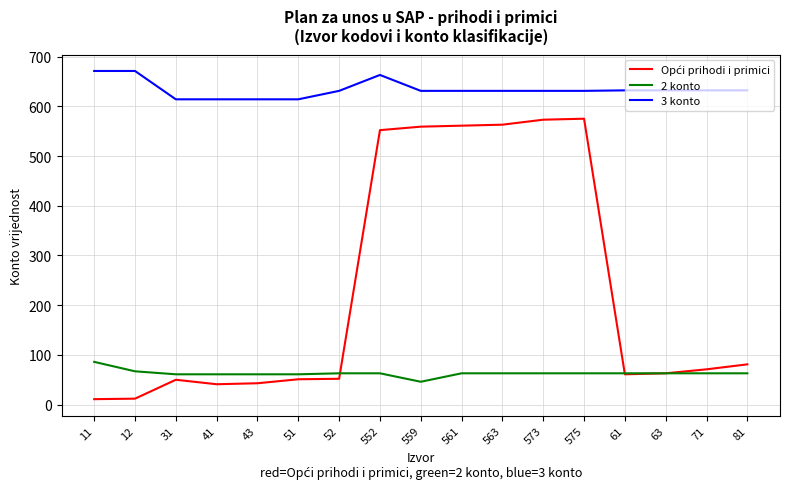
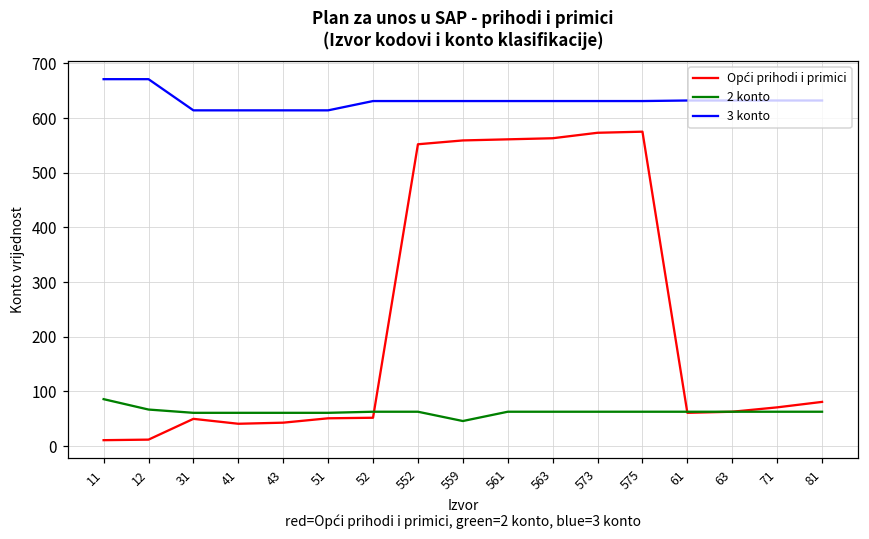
  {
    "Opći prihodi i primici": {
      "11": 10,
      "12": 10,
      "31": 50,
      "41": 40,
      "43": 40,
      "51": 50,
      "52": 50,
      "552": 550,
      "559": 560,
      "561": 560,
      "563": 560,
      "573": 570,
      "575": 580,
      "71": 70,
      "81": 80
    },
    "2 konto": {
      "11": 90,
      "12": 70,
      "31": 60,
      "41": 60,
      "43": 60,
      "51": 60,
      "52": 60,
      "552": 60,
      "559": 50,
      "561": 60,
      "563": 60,
      "573": 60,
      "575": 60,
      "71": 60,
      "81": 60
    },
    "3 konto": {
      "11": 670,
      "12": 670,
      "31": 610,
      "41": 610,
      "43": 610,
      "51": 610,
      "52": 630,
-     "552": 660,
+     "552": 630,
      "559": 630,
      "561": 630,
      "563": 630,
      "573": 630,
      "575": 630,
      "61": 630
    }
  }
